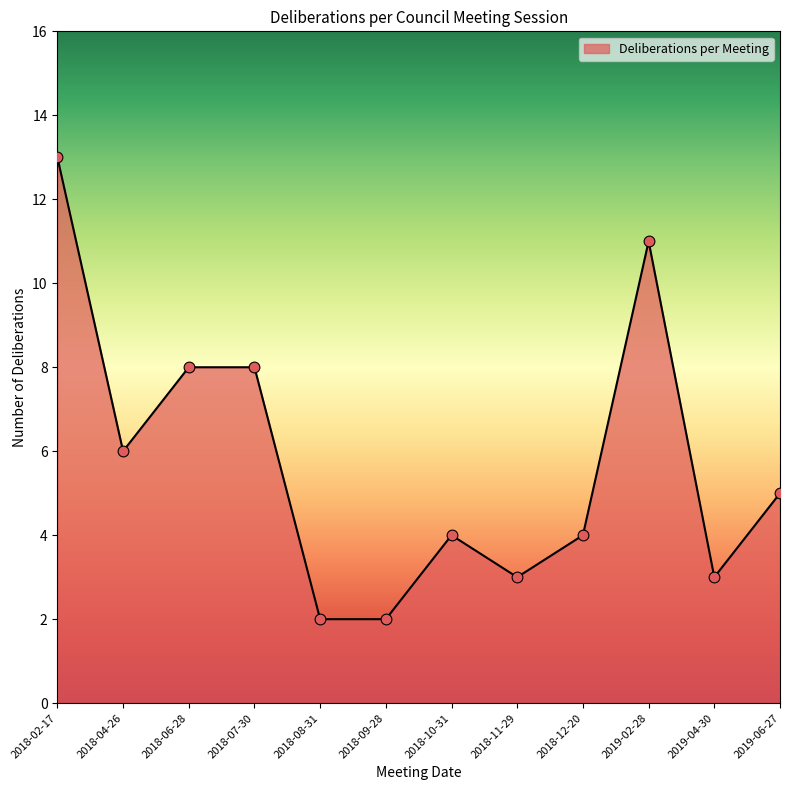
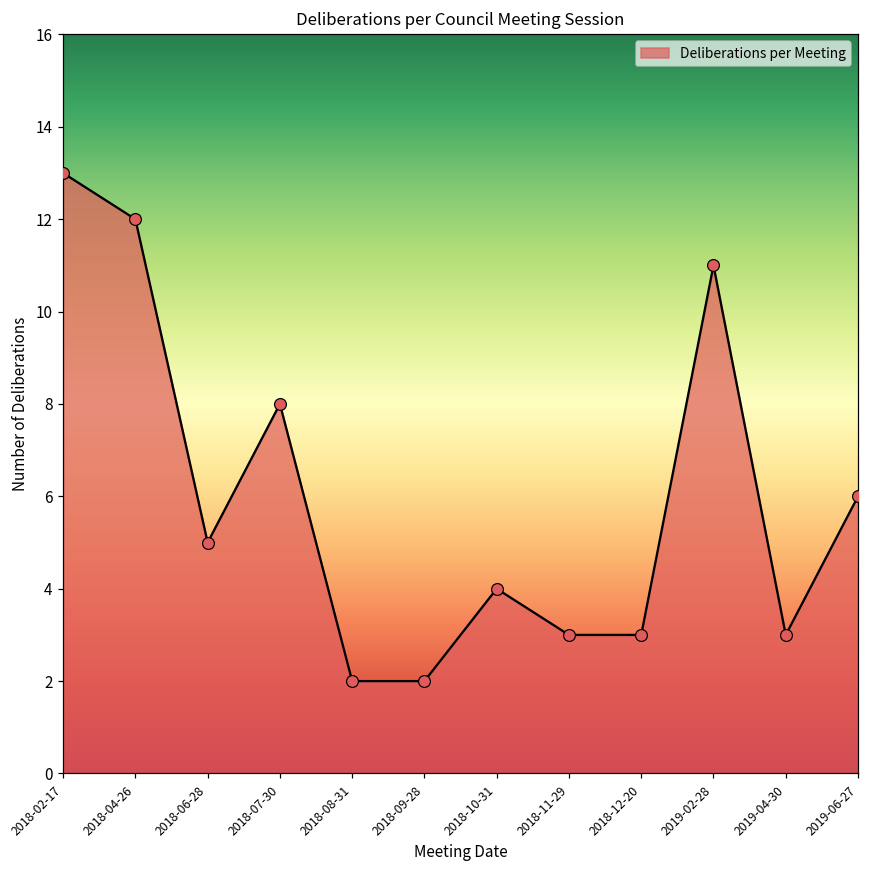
  {
    "2018-02-17": 13,
-   "2018-04-26": 6,
-   "2018-06-28": 8,
+   "2018-04-26": 12,
+   "2018-06-28": 5,
    "2018-07-30": 8,
    "2018-08-31": 2,
    "2018-09-28": 2,
    "2018-10-31": 4,
    "2018-11-29": 3,
-   "2018-12-20": 4,
+   "2018-12-20": 3,
    "2019-02-28": 11,
    "2019-04-30": 3,
-   "2019-06-27": 5
+   "2019-06-27": 6
  }
